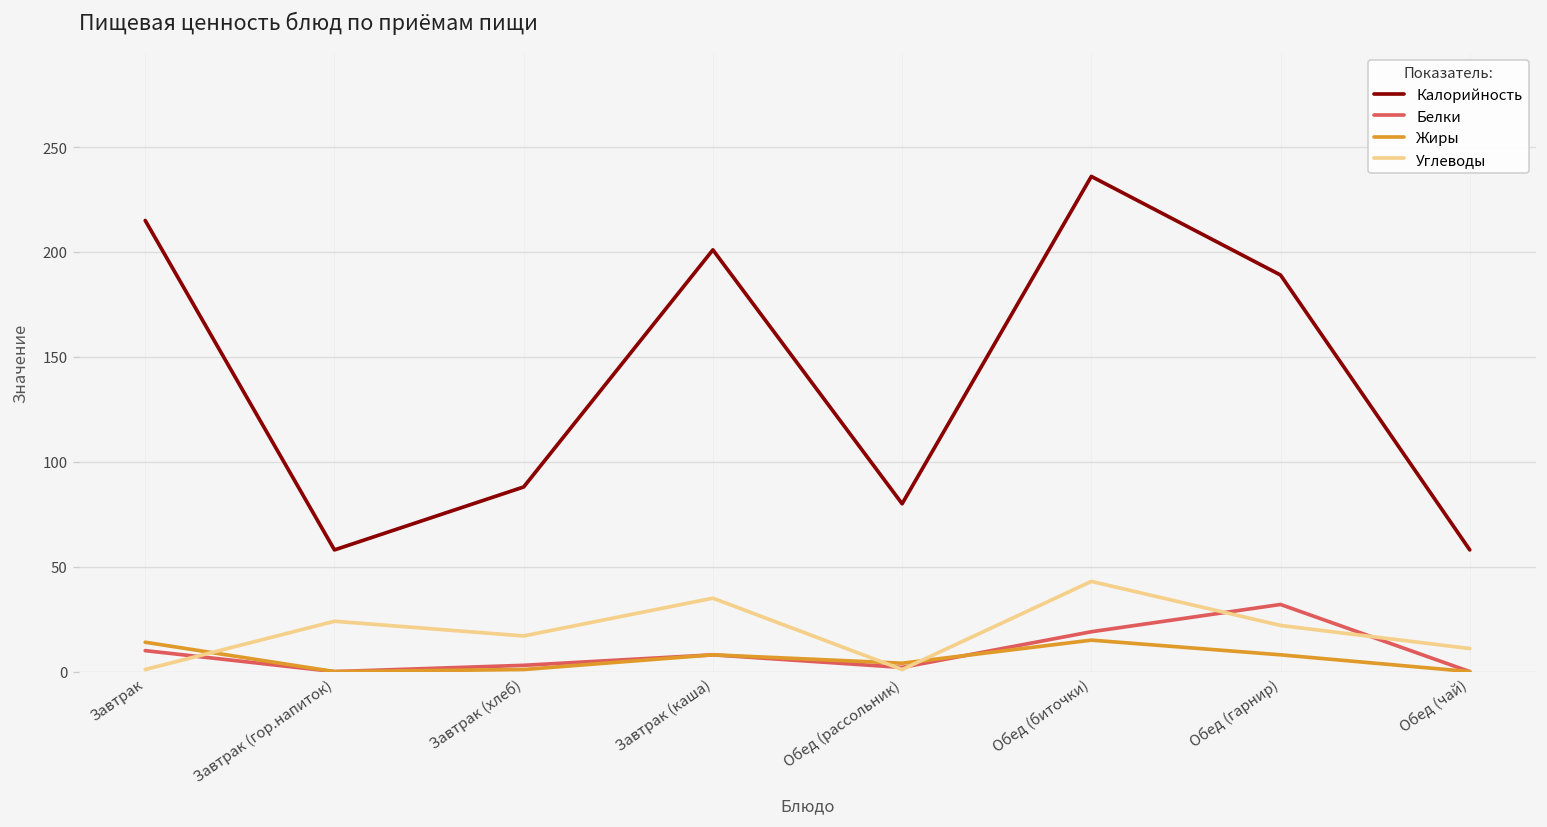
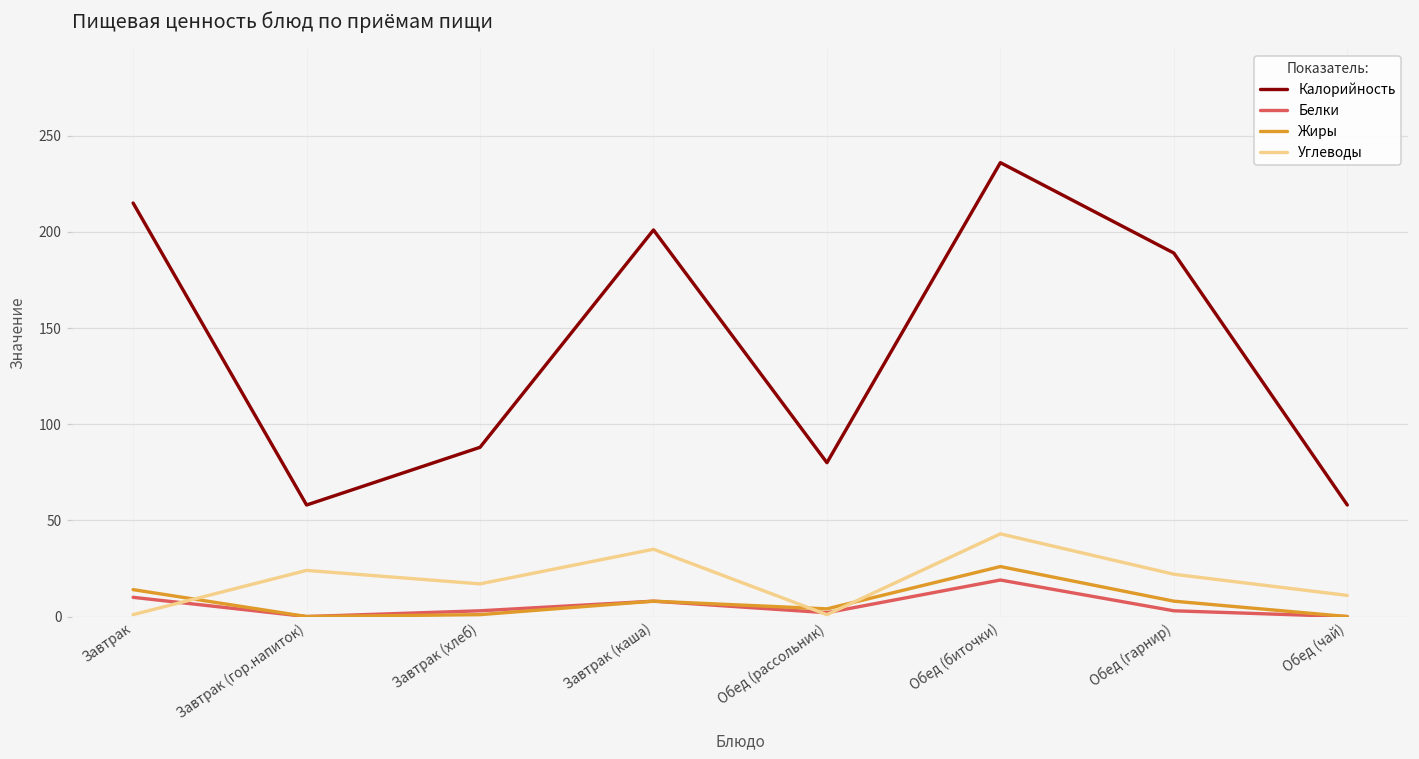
  {
    "Калорийность": {
      "Завтрак": 215,
      "Завтрак (гор.напиток)": 58,
      "Завтрак (хлеб)": 88,
      "Завтрак (каша)": 201,
      "Обед (рассольник)": 80,
      "Обед (биточки)": 236,
      "Обед (гарнир)": 189,
      "Обед (чай)": 58
    },
    "Белки": {
      "Завтрак": 10,
      "Завтрак (хлеб)": 3,
      "Обед (биточки)": 19,
-     "Обед (гарнир)": 32
+     "Обед (гарнир)": 3
    },
    "Жиры": {
      "Завтрак": 14,
      "Завтрак (хлеб)": 1,
      "Обед (рассольник)": 4,
-     "Обед (биточки)": 15,
+     "Обед (биточки)": 26,
      "Обед (гарнир)": 8
    },
    "Углеводы": {
      "Завтрак": 1,
      "Завтрак (гор.напиток)": 24,
      "Завтрак (хлеб)": 17,
      "Завтрак (каша)": 35,
      "Обед (биточки)": 43,
      "Обед (гарнир)": 22,
      "Обед (чай)": 11
    }
  }
